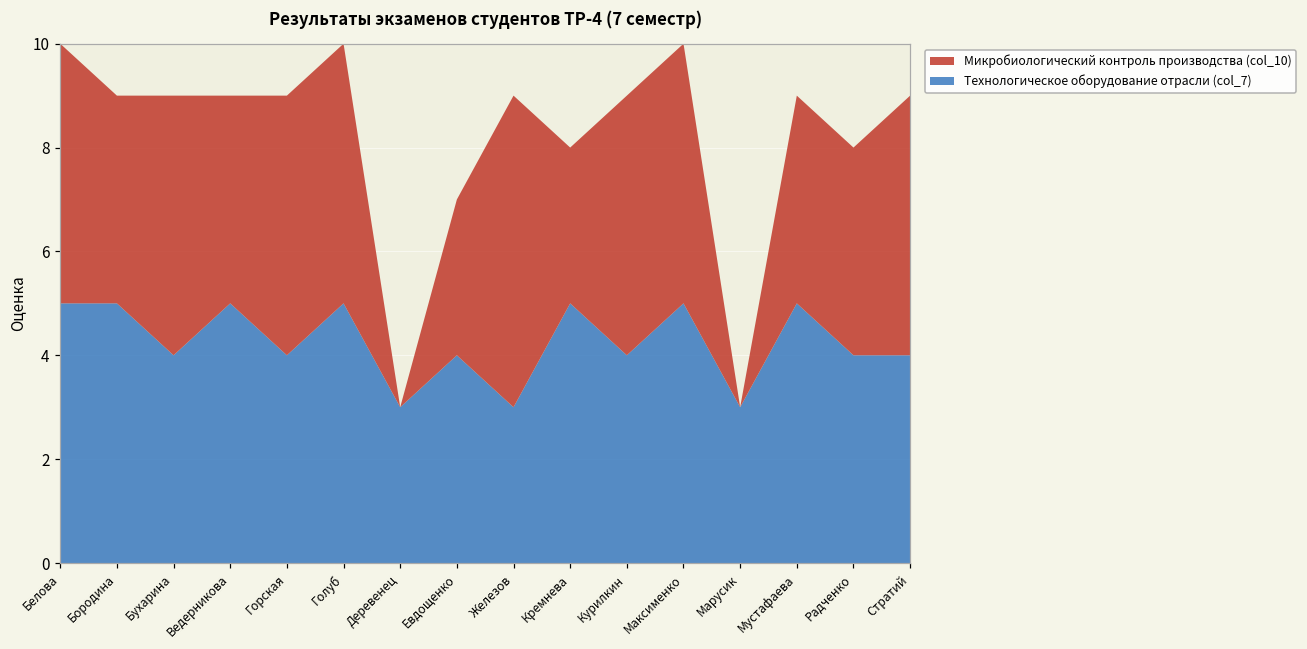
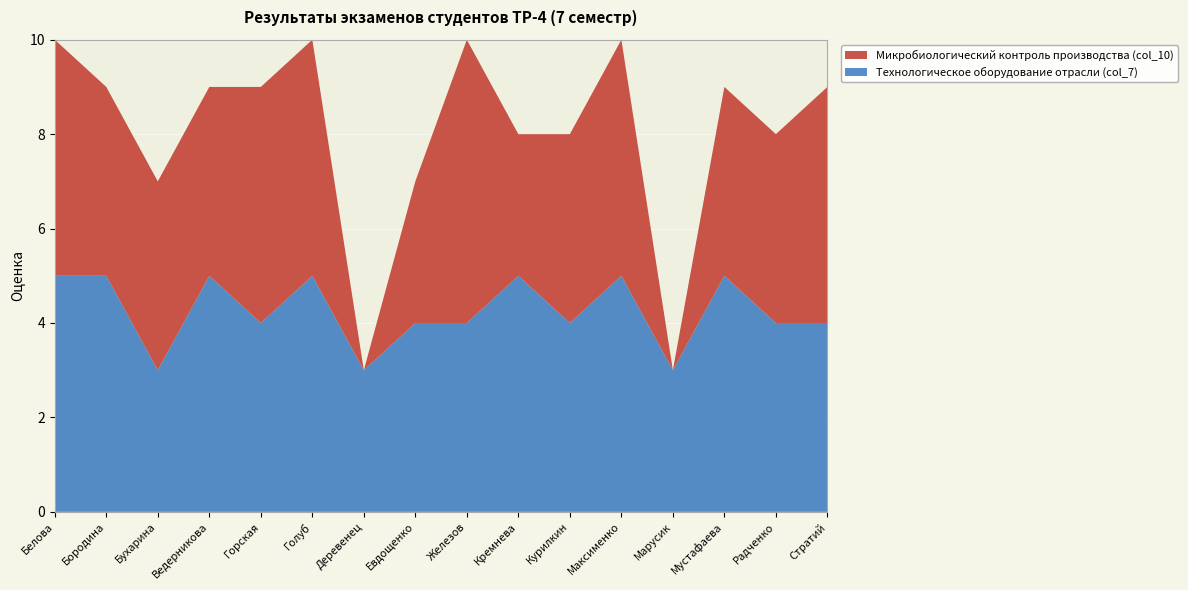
  {
    "Технологическое оборудование отрасли (col_7)": {
      "Белова": 5,
      "Бородина": 5,
-     "Бухарина": 4,
+     "Бухарина": 3,
      "Ведерникова": 5,
      "Горская": 4,
      "Голуб": 5,
      "Евдощенко": 4,
-     "Железов": 3,
+     "Железов": 4,
      "Кремнева": 5,
      "Курилкин": 4,
      "Максименко": 5,
      "Мустафаева": 5,
      "Радченко": 4,
      "Стратий": 4
    },
    "Микробиологический контроль производства (col_10)": {
      "Белова": 5,
      "Бородина": 4,
-     "Бухарина": 5,
+     "Бухарина": 4,
      "Ведерникова": 4,
      "Горская": 5,
      "Голуб": 5,
      "Евдощенко": 3,
      "Железов": 6,
      "Кремнева": 3,
-     "Курилкин": 5,
+     "Курилкин": 4,
      "Максименко": 5,
      "Мустафаева": 4,
      "Радченко": 4,
      "Стратий": 5
    }
  }
